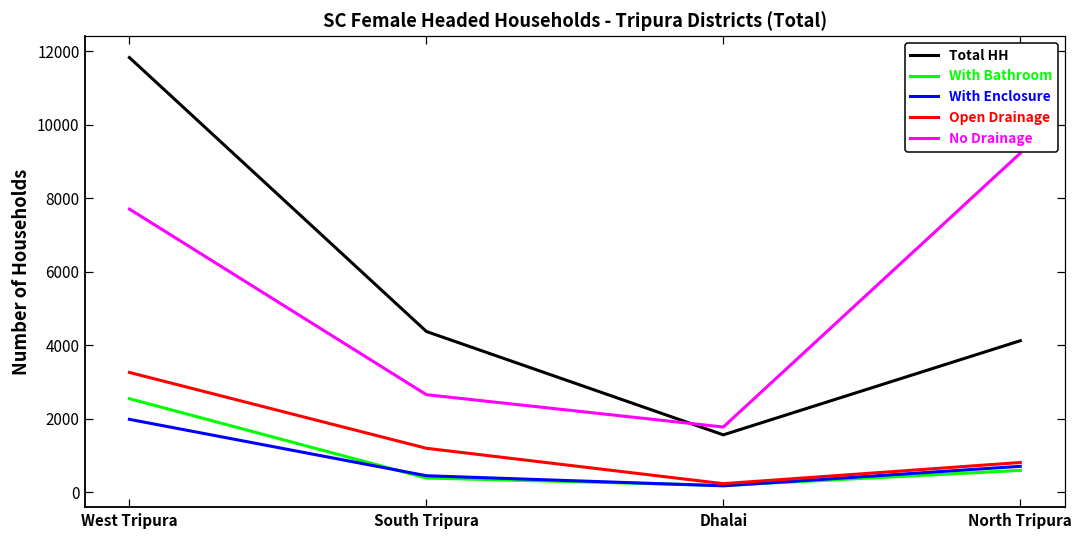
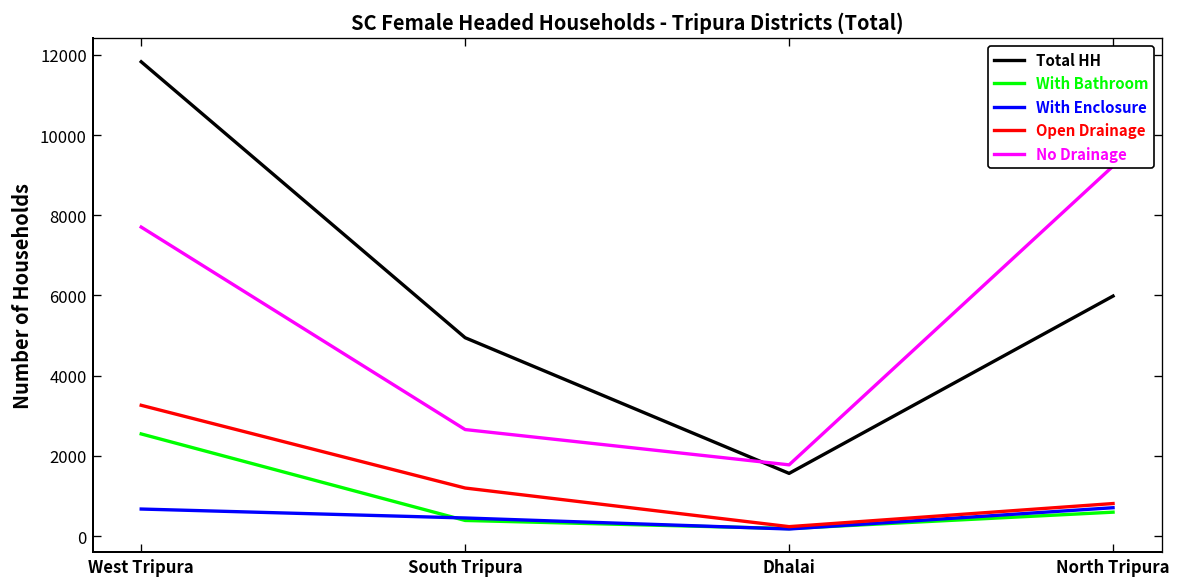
  {
    "Total HH": {
      "West Tripura": 11800,
-     "South Tripura": 4400,
+     "South Tripura": 4900,
      "Dhalai": 1600,
-     "North Tripura": 4100
+     "North Tripura": 6000
    },
    "With Bathroom": {
      "West Tripura": 2500,
      "North Tripura": 600
    },
    "With Enclosure": {
-     "West Tripura": 2000,
+     "West Tripura": 700,
      "North Tripura": 700
    },
    "Open Drainage": {
      "West Tripura": 3300,
      "South Tripura": 1200,
      "North Tripura": 800
    },
    "No Drainage": {
      "West Tripura": 7700,
      "South Tripura": 2700,
      "Dhalai": 1800,
      "North Tripura": 9200
    }
  }
